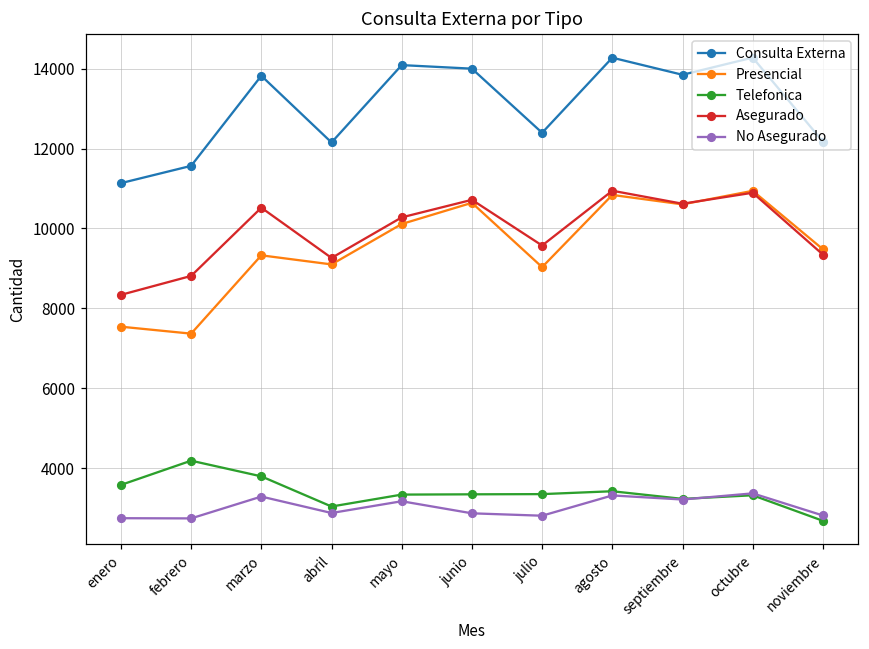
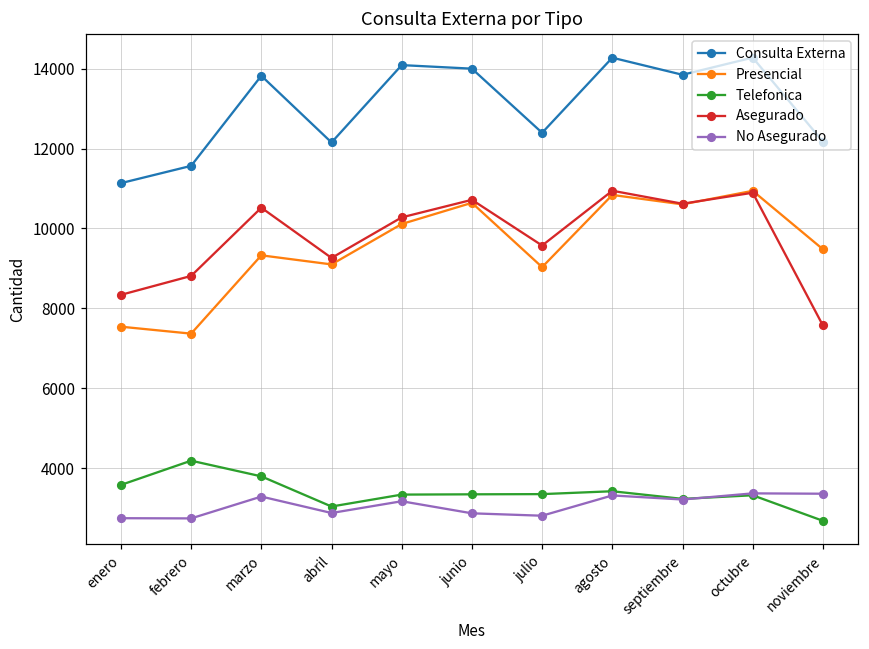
  {
    "Consulta Externa": {
      "enero": 11100,
      "febrero": 11600,
      "marzo": 13800,
      "abril": 12200,
      "mayo": 14100,
      "junio": 14000,
      "julio": 12400,
      "agosto": 14300,
      "septiembre": 13800
    },
    "Presencial": {
      "enero": 7500,
      "febrero": 7400,
      "marzo": 9300,
      "abril": 9100,
      "mayo": 10100,
      "junio": 10600,
      "julio": 9000,
      "agosto": 10800,
      "noviembre": 9500
    },
    "Telefonica": {
      "enero": 3600,
      "febrero": 4200,
      "marzo": 3800,
      "abril": 3000,
      "mayo": 3300,
      "junio": 3400,
      "julio": 3400,
      "agosto": 3400,
      "noviembre": 2700
    },
    "Asegurado": {
      "enero": 8300,
      "febrero": 8800,
      "marzo": 10500,
      "abril": 9300,
      "mayo": 10300,
      "junio": 10700,
      "julio": 9600,
      "agosto": 10900,
-     "noviembre": 9300
+     "noviembre": 7600
    },
    "No Asegurado": {
      "enero": 2800,
      "febrero": 2800,
      "marzo": 3300,
      "abril": 2900,
      "mayo": 3200,
      "junio": 2900,
      "julio": 2800,
      "agosto": 3300,
-     "noviembre": 2800
+     "noviembre": 3400
    }
  }
